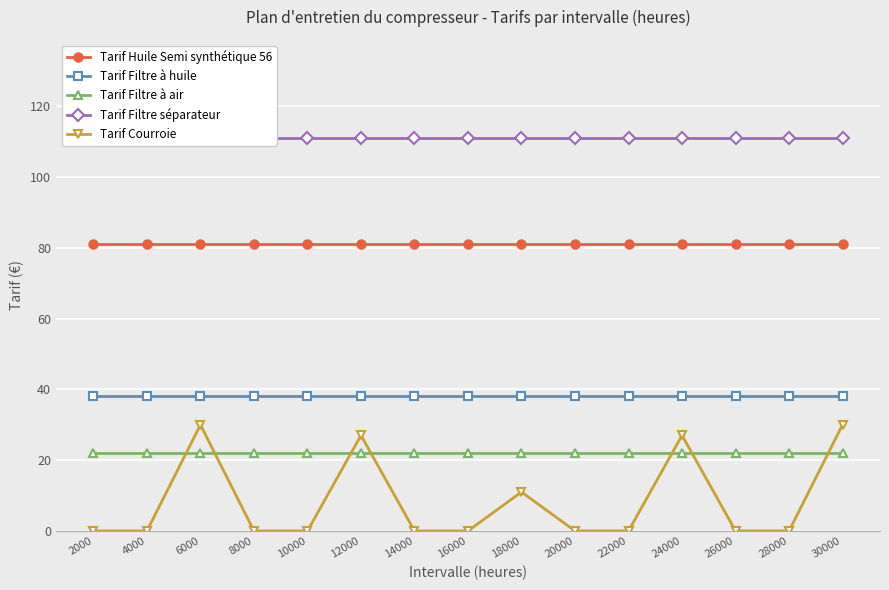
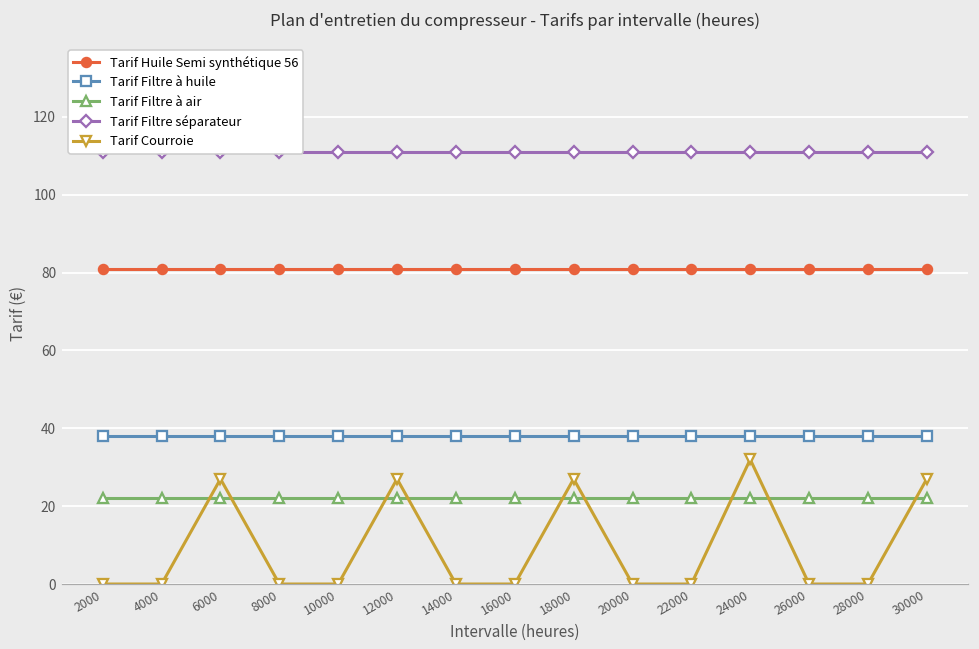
  {
    "Tarif Huile Semi synthétique 56": {
      "2000": 81,
      "4000": 81,
      "6000": 81,
      "8000": 81,
      "10000": 81,
      "12000": 81,
      "14000": 81,
      "16000": 81,
      "18000": 81,
      "20000": 81,
      "22000": 81,
      "24000": 81,
      "26000": 81,
      "28000": 81,
      "30000": 81
    },
    "Tarif Filtre à huile": {
      "2000": 38,
      "4000": 38,
      "6000": 38,
      "8000": 38,
      "10000": 38,
      "12000": 38,
      "14000": 38,
      "16000": 38,
      "18000": 38,
      "20000": 38,
      "22000": 38,
      "24000": 38,
      "26000": 38,
      "28000": 38,
      "30000": 38
    },
    "Tarif Filtre à air": {
      "2000": 22,
      "4000": 22,
      "6000": 22,
      "8000": 22,
      "10000": 22,
      "12000": 22,
      "14000": 22,
      "16000": 22,
      "18000": 22,
      "20000": 22,
      "22000": 22,
      "24000": 22,
      "26000": 22,
      "28000": 22,
      "30000": 22
    },
    "Tarif Filtre séparateur": {
      "10000": 111,
      "12000": 111,
      "14000": 111,
      "16000": 111,
      "18000": 111,
      "20000": 111,
      "22000": 111,
      "24000": 111,
      "26000": 111,
      "28000": 111,
      "30000": 111
    },
    "Tarif Courroie": {
      "2000": 0,
      "4000": 0,
-     "6000": 30,
+     "6000": 27,
      "8000": 0,
      "10000": 0,
      "12000": 27,
      "14000": 0,
      "16000": 0,
-     "18000": 11,
+     "18000": 27,
      "20000": 0,
      "22000": 0,
-     "24000": 27,
+     "24000": 32,
      "26000": 0,
      "28000": 0,
-     "30000": 30
+     "30000": 27
    }
  }
